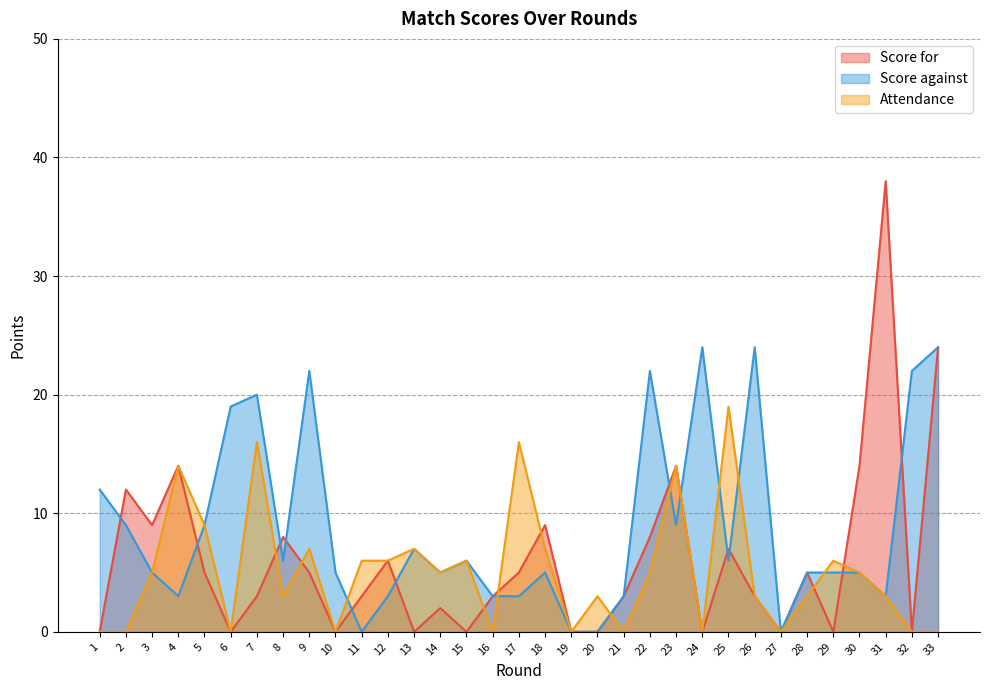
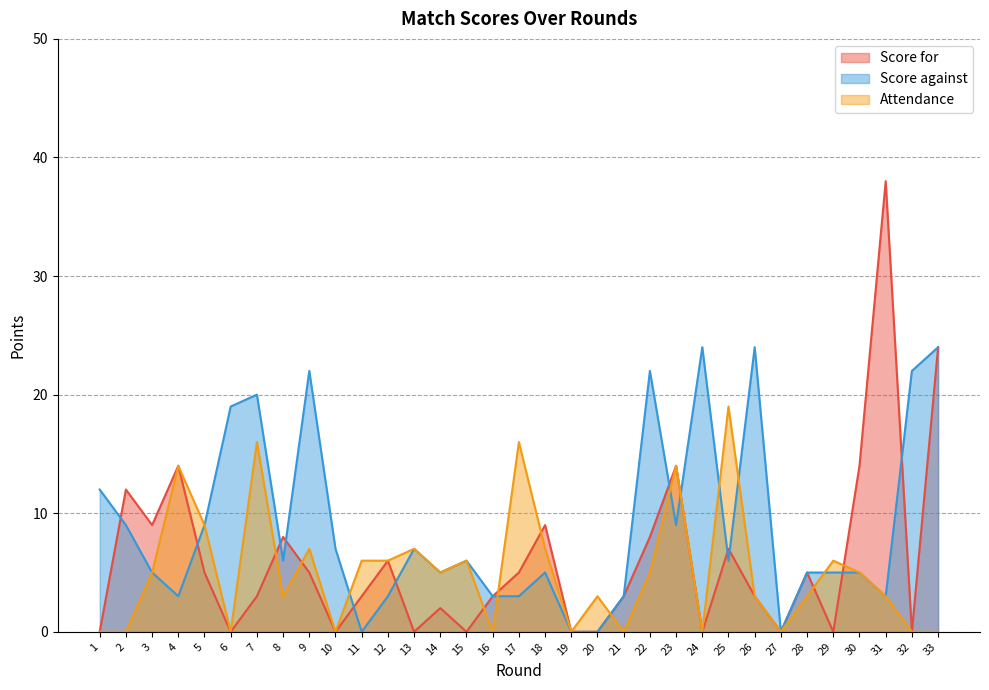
  {
    "Score for": {
      "2": 12,
      "3": 9,
      "5": 5,
      "7": 3,
      "8": 8,
      "9": 5,
      "11": 3,
      "13": 0,
      "14": 2,
      "15": 0,
      "17": 5,
      "18": 9,
      "22": 8,
      "25": 7,
      "29": 0,
      "30": 14,
      "31": 38
    },
    "Score against": {
      "1": 12,
      "2": 9,
      "4": 3,
      "6": 19,
      "7": 20,
      "8": 6,
      "9": 22,
-     "10": 5,
+     "10": 7,
      "11": 0,
      "12": 3,
      "17": 3,
      "18": 5,
      "22": 22,
      "23": 9,
      "24": 24,
      "25": 6,
      "26": 24,
      "29": 5,
      "32": 22
    },
    "Attendance": {
      "2": 0,
      "7": 16,
      "8": 3,
      "9": 7,
      "11": 6,
      "16": 0,
      "17": 16,
      "18": 7,
      "20": 3,
      "21": 0,
      "22": 5,
      "25": 19,
      "28": 3,
      "29": 6,
      "33": 0
    }
  }
